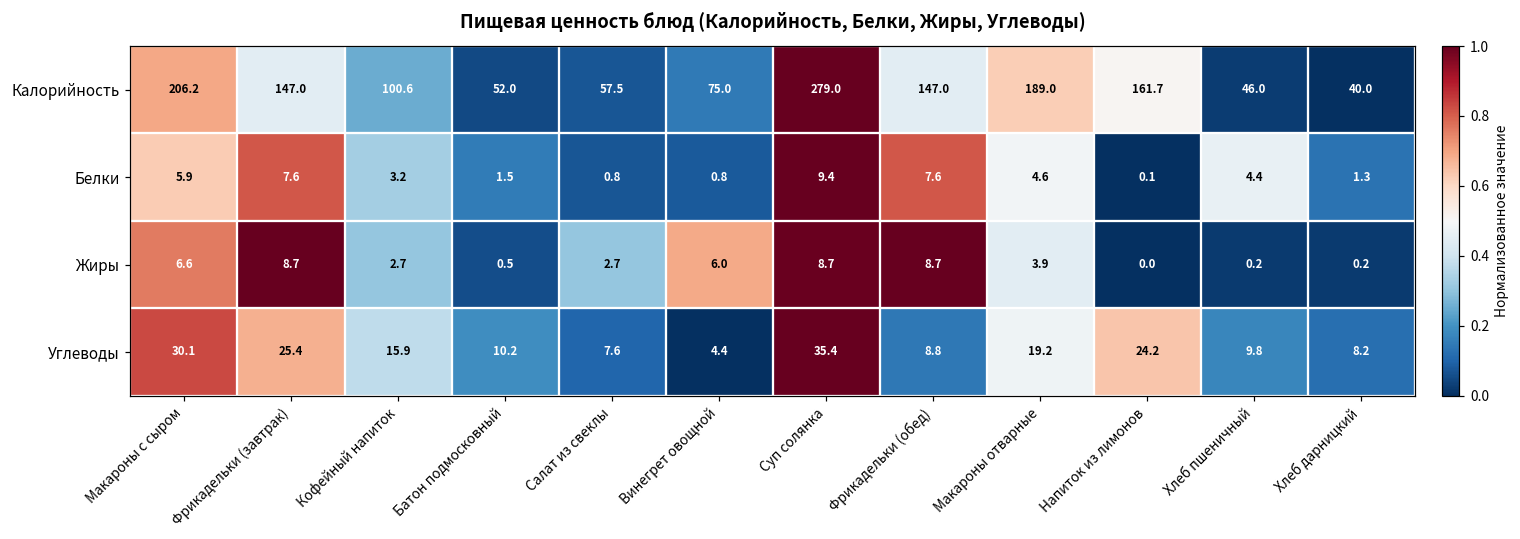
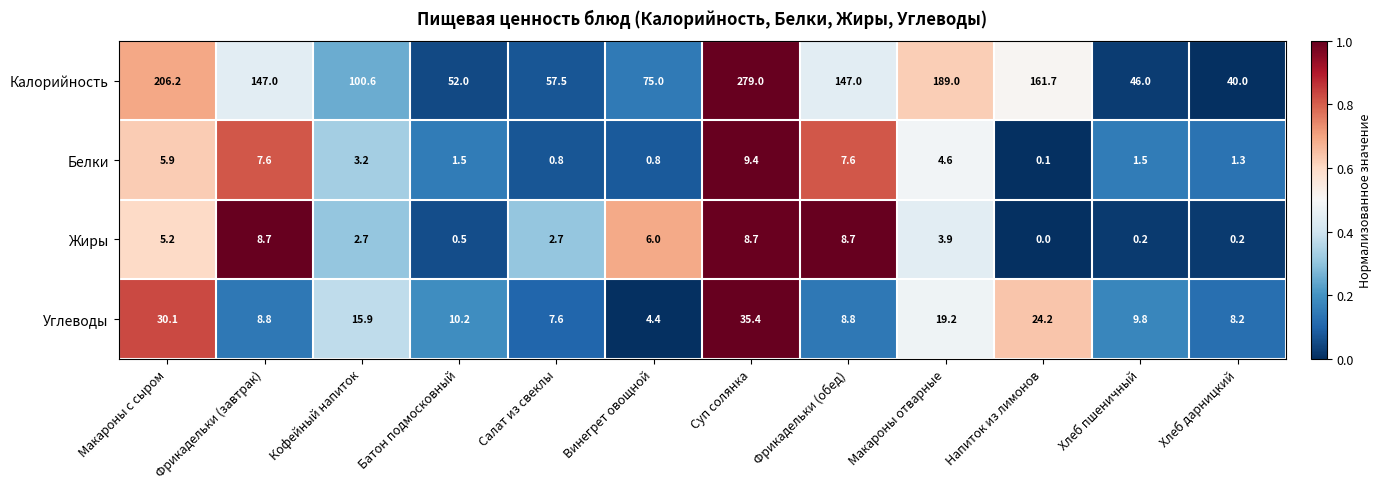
  {
    "Калорийность": {
      "Макароны с сыром": 206.2,
      "Фрикадельки (завтрак)": 147.0,
      "Кофейный напиток": 100.6,
      "Батон подмосковный": 52.0,
      "Салат из свеклы": 57.5,
      "Винегрет овощной": 75.0,
      "Суп солянка": 279.0,
      "Фрикадельки (обед)": 147.0,
      "Макароны отварные": 189.0,
      "Напиток из лимонов": 161.7,
      "Хлеб пшеничный": 46.0,
      "Хлеб дарницкий": 40.0
    },
    "Белки": {
      "Макароны с сыром": 5.9,
      "Фрикадельки (завтрак)": 7.6,
      "Кофейный напиток": 3.2,
      "Батон подмосковный": 1.5,
      "Салат из свеклы": 0.8,
      "Винегрет овощной": 0.8,
      "Суп солянка": 9.4,
      "Фрикадельки (обед)": 7.6,
      "Макароны отварные": 4.6,
      "Напиток из лимонов": 0.1,
-     "Хлеб пшеничный": 4.4,
+     "Хлеб пшеничный": 1.5,
      "Хлеб дарницкий": 1.3
    },
    "Жиры": {
-     "Макароны с сыром": 6.6,
+     "Макароны с сыром": 5.2,
      "Фрикадельки (завтрак)": 8.7,
      "Кофейный напиток": 2.7,
      "Батон подмосковный": 0.5,
      "Салат из свеклы": 2.7,
      "Винегрет овощной": 6.0,
      "Суп солянка": 8.7,
      "Фрикадельки (обед)": 8.7,
      "Макароны отварные": 3.9,
      "Напиток из лимонов": 0.0,
      "Хлеб пшеничный": 0.2,
      "Хлеб дарницкий": 0.2
    },
    "Углеводы": {
      "Макароны с сыром": 30.1,
-     "Фрикадельки (завтрак)": 25.4,
+     "Фрикадельки (завтрак)": 8.8,
      "Кофейный напиток": 15.9,
      "Батон подмосковный": 10.2,
      "Салат из свеклы": 7.6,
      "Винегрет овощной": 4.4,
      "Суп солянка": 35.4,
      "Фрикадельки (обед)": 8.8,
      "Макароны отварные": 19.2,
      "Напиток из лимонов": 24.2,
      "Хлеб пшеничный": 9.8,
      "Хлеб дарницкий": 8.2
    }
  }
